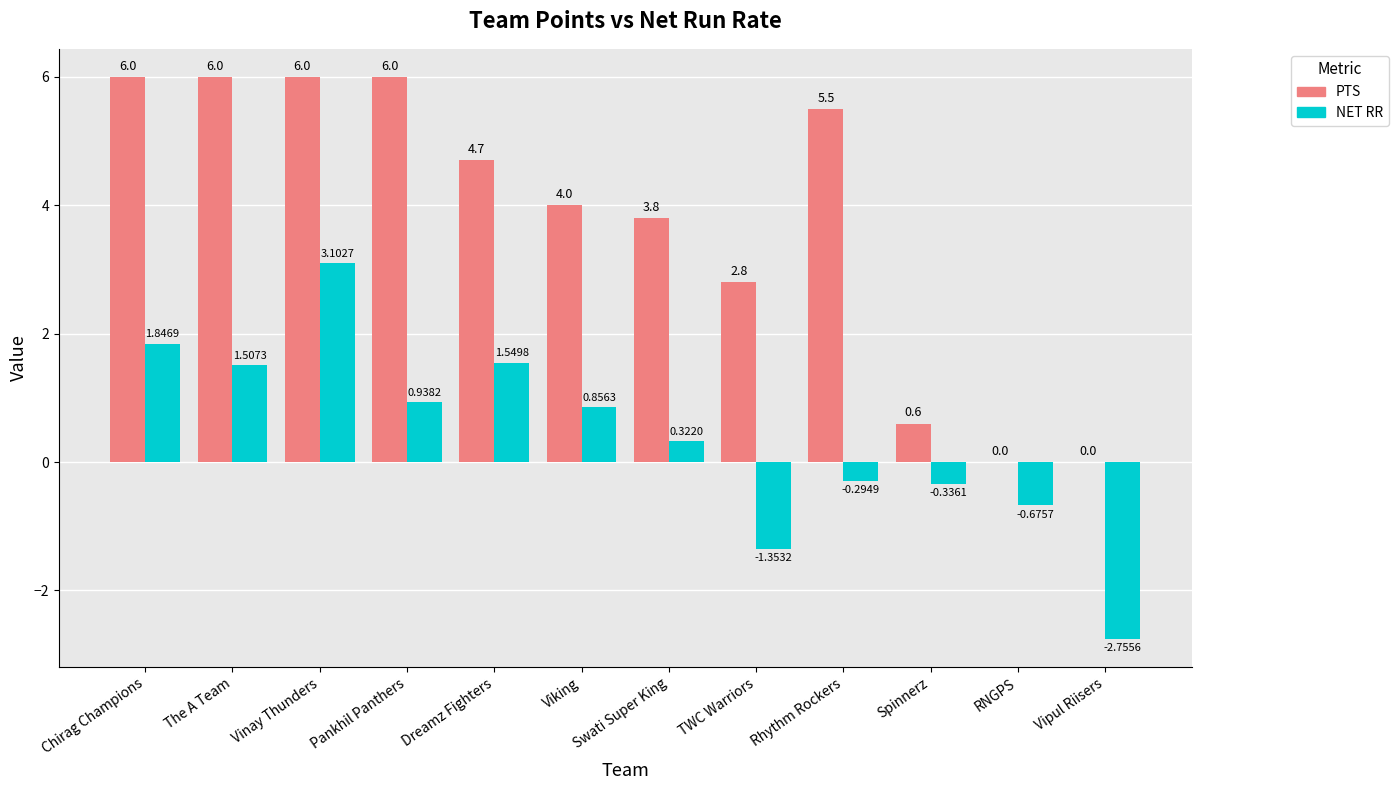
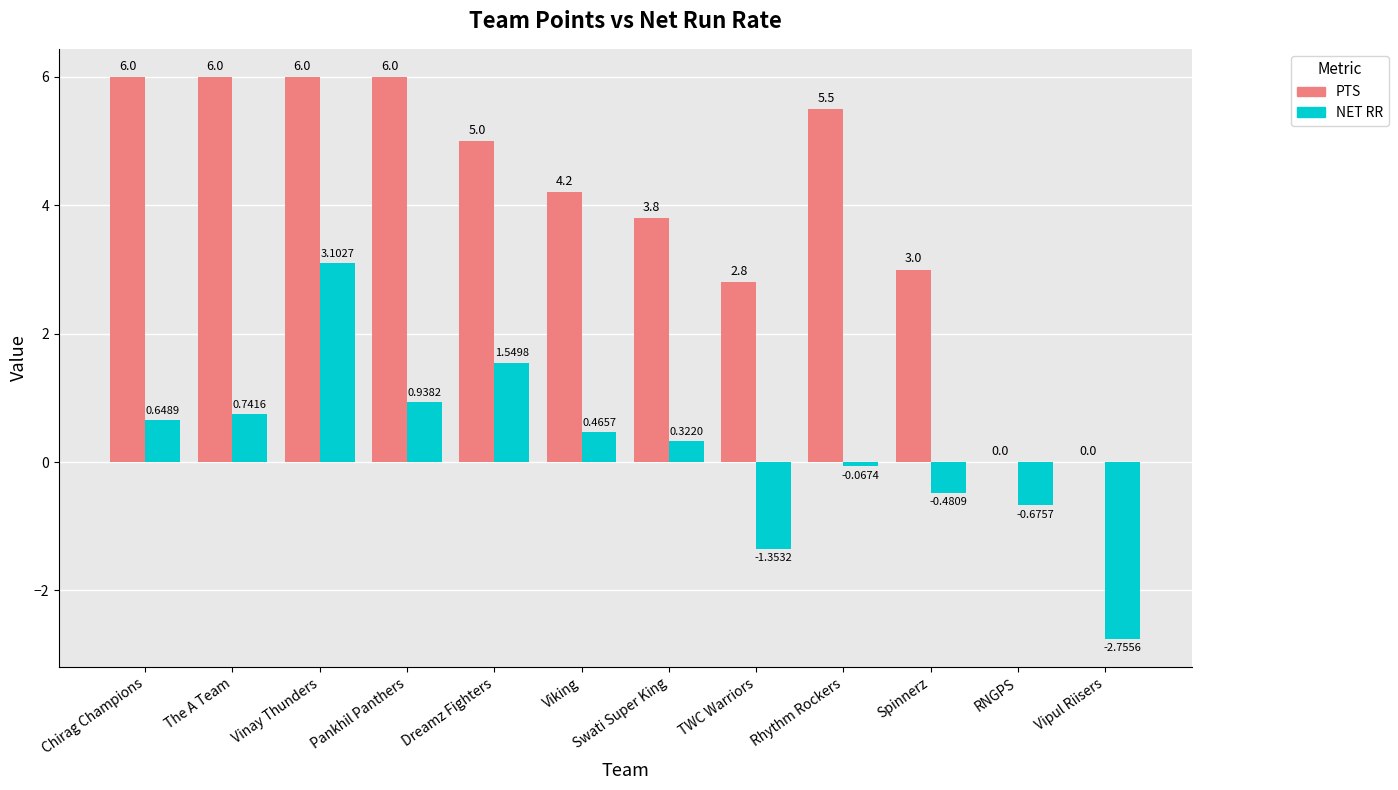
  {
    "PTS": {
      "Chirag Champions": 6.0,
      "The A Team": 6.0,
      "Vinay Thunders": 6.0,
      "Pankhil Panthers": 6.0,
-     "Dreamz Fighters": 4.7,
-     "Viking": 4.0,
+     "Dreamz Fighters": 5.0,
+     "Viking": 4.2,
      "Swati Super King": 3.8,
      "TWC Warriors": 2.8,
      "Rhythm Rockers": 5.5,
-     "Spinnerz": 0.6,
+     "Spinnerz": 3.0,
      "RNGPS": 0.0,
      "Vipul Riisers": 0.0
    },
    "NET RR": {
-     "Chirag Champions": 1.8469,
-     "The A Team": 1.5073,
+     "Chirag Champions": 0.6489,
+     "The A Team": 0.7416,
      "Vinay Thunders": 3.1027,
      "Pankhil Panthers": 0.9382,
      "Dreamz Fighters": 1.5498,
-     "Viking": 0.8563,
+     "Viking": 0.4657,
      "Swati Super King": 0.3220,
      "TWC Warriors": -1.3532,
-     "Rhythm Rockers": -0.2949,
-     "Spinnerz": -0.3361,
+     "Rhythm Rockers": -0.0674,
+     "Spinnerz": -0.4809,
      "RNGPS": -0.6757,
      "Vipul Riisers": -2.7556
    }
  }
